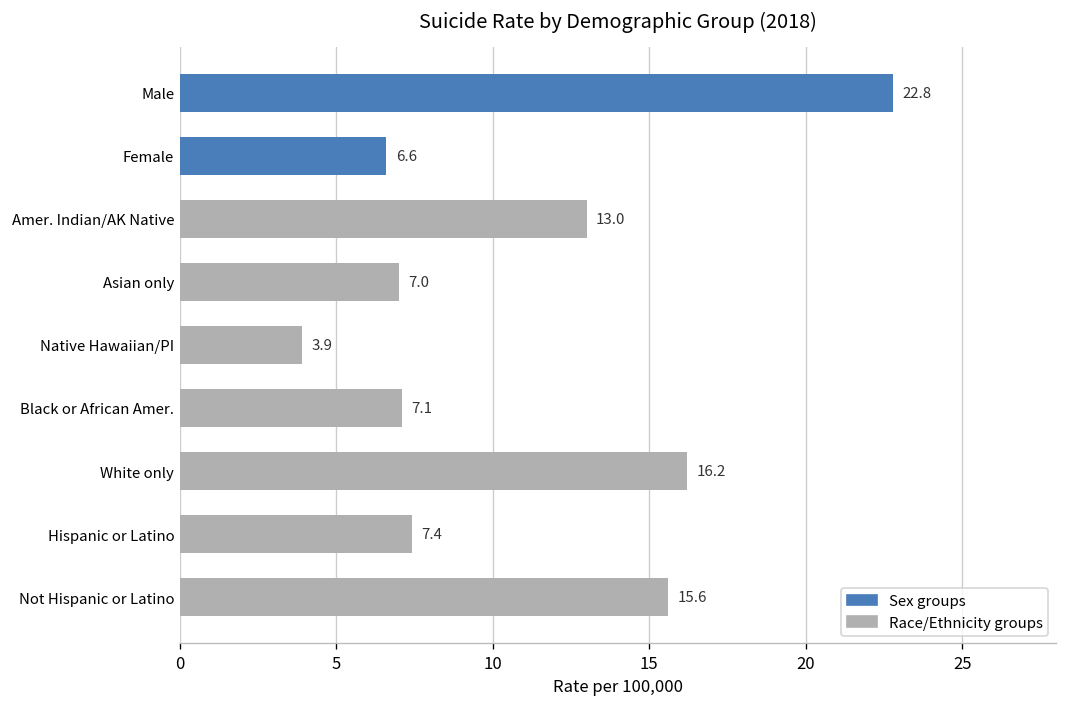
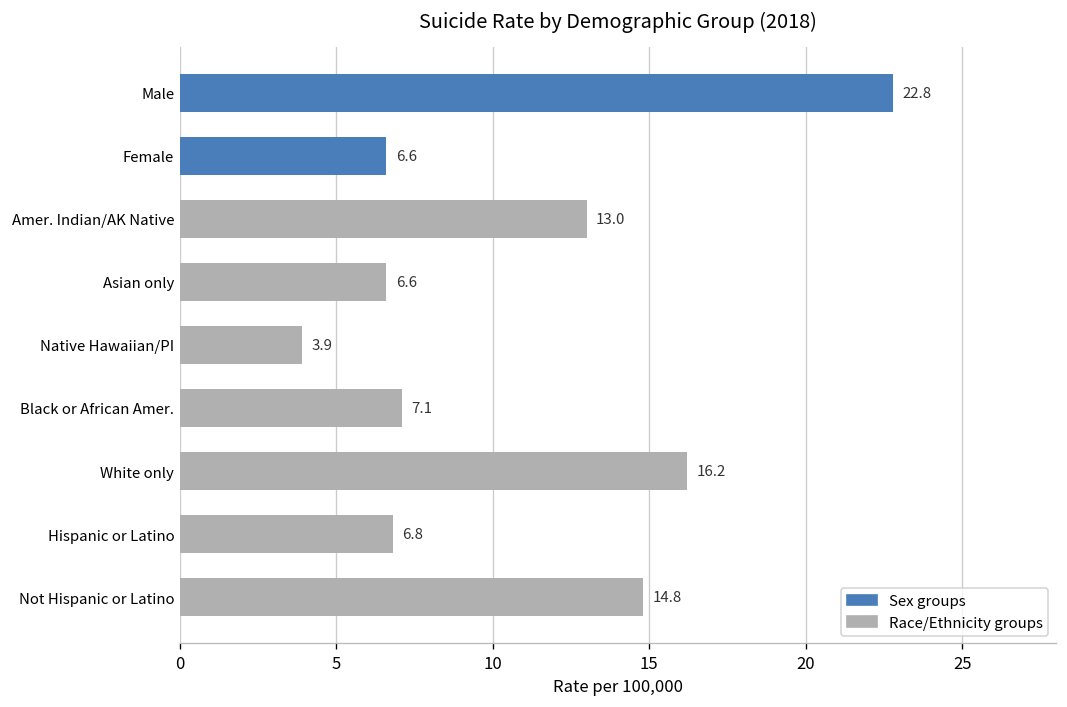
  {
    "Male": 22.8,
    "Female": 6.6,
    "Amer. Indian/AK Native": 13.0,
-   "Asian only": 7.0,
+   "Asian only": 6.6,
    "Native Hawaiian/PI": 3.9,
    "Black or African Amer.": 7.1,
    "White only": 16.2,
-   "Hispanic or Latino": 7.4,
-   "Not Hispanic or Latino": 15.6
+   "Hispanic or Latino": 6.8,
+   "Not Hispanic or Latino": 14.8
  }
